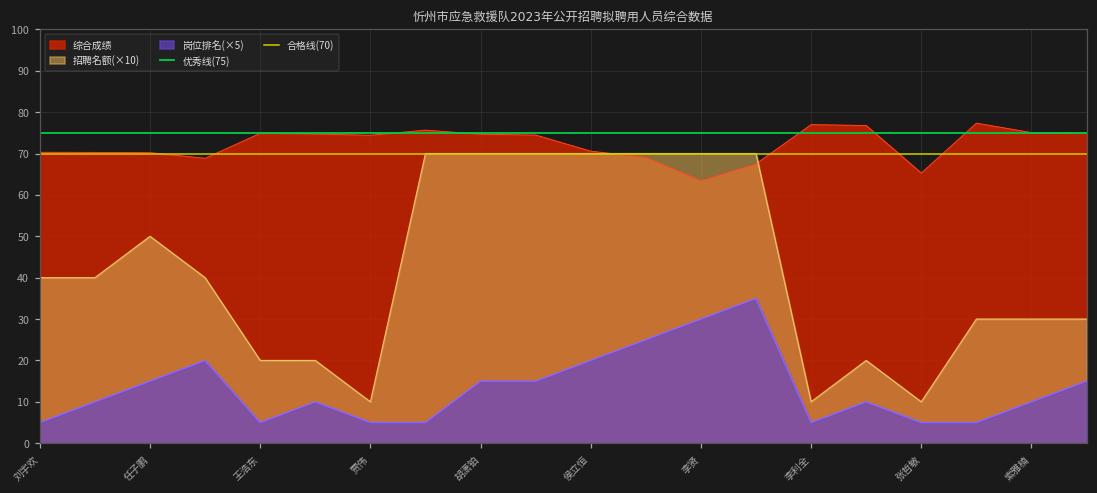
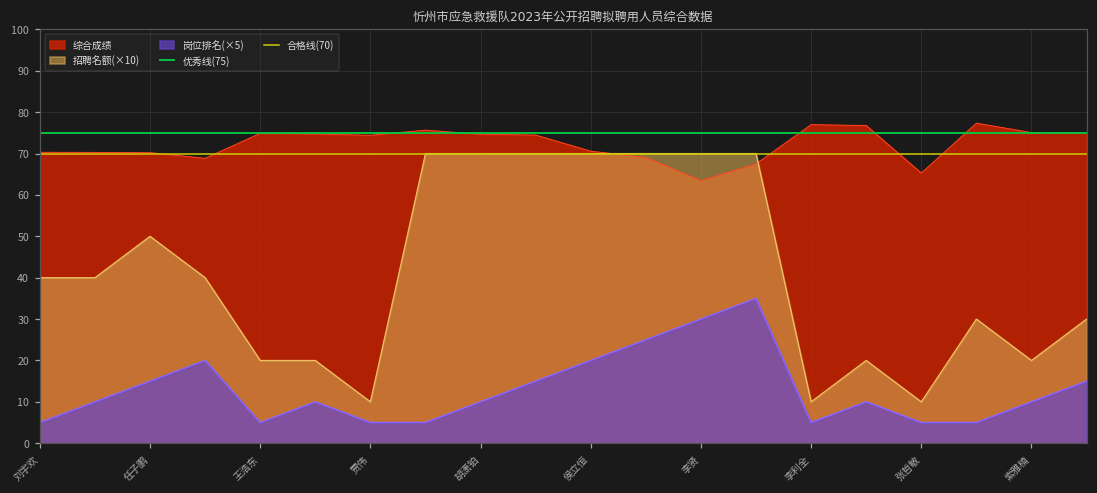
  {
    "综合成绩": {
      "刘宇欢": 70,
      "任子鹏": 70,
      "王浩东": 75,
      "贾伟": 74,
      "胡潇铂": 75,
      "李贤": 63,
      "李利全": 77,
      "张哲敏": 65,
      "索雅楠": 75
    },
    "招聘名额(×10)": {
      "刘宇欢": 40,
      "任子鹏": 50,
      "王浩东": 20,
      "贾伟": 10,
      "胡潇铂": 70,
      "李贤": 70,
      "李利全": 10,
      "张哲敏": 10,
-     "索雅楠": 30
+     "索雅楠": 20
    },
    "岗位排名(×5)": {
      "刘宇欢": 5,
      "任子鹏": 15,
      "王浩东": 5,
      "贾伟": 5,
-     "胡潇铂": 15,
+     "胡潇铂": 10,
      "侯立恒": 20,
      "李贤": 30,
      "李利全": 5,
      "张哲敏": 5,
      "索雅楠": 10
    }
  }
